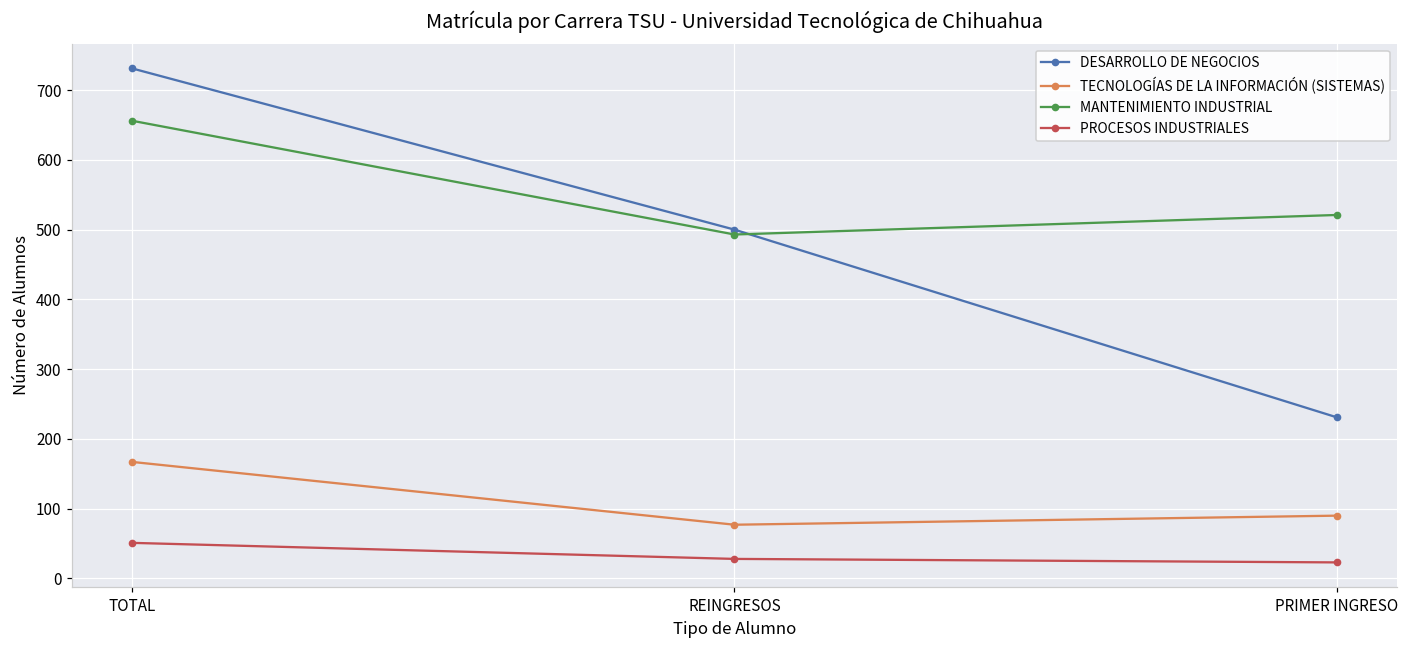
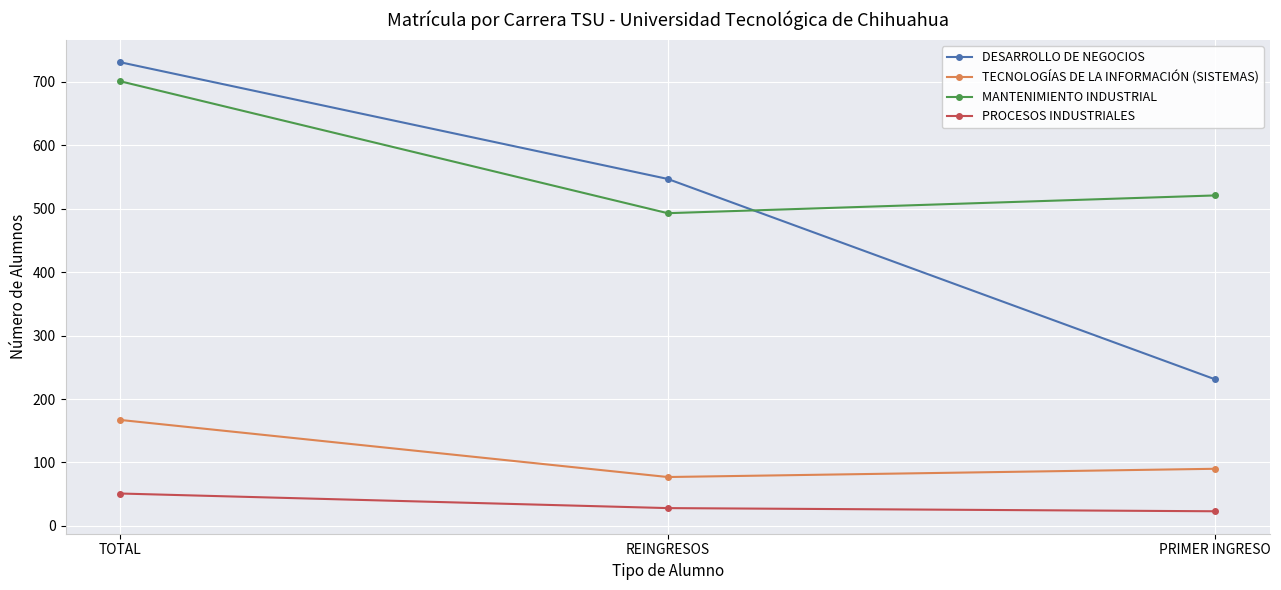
  {
    "DESARROLLO DE NEGOCIOS": {
      "TOTAL": 730,
-     "REINGRESOS": 500,
+     "REINGRESOS": 550,
      "PRIMER INGRESO": 230
    },
    "MANTENIMIENTO INDUSTRIAL": {
-     "TOTAL": 660,
+     "TOTAL": 700,
      "REINGRESOS": 490,
      "PRIMER INGRESO": 520
    }
  }
